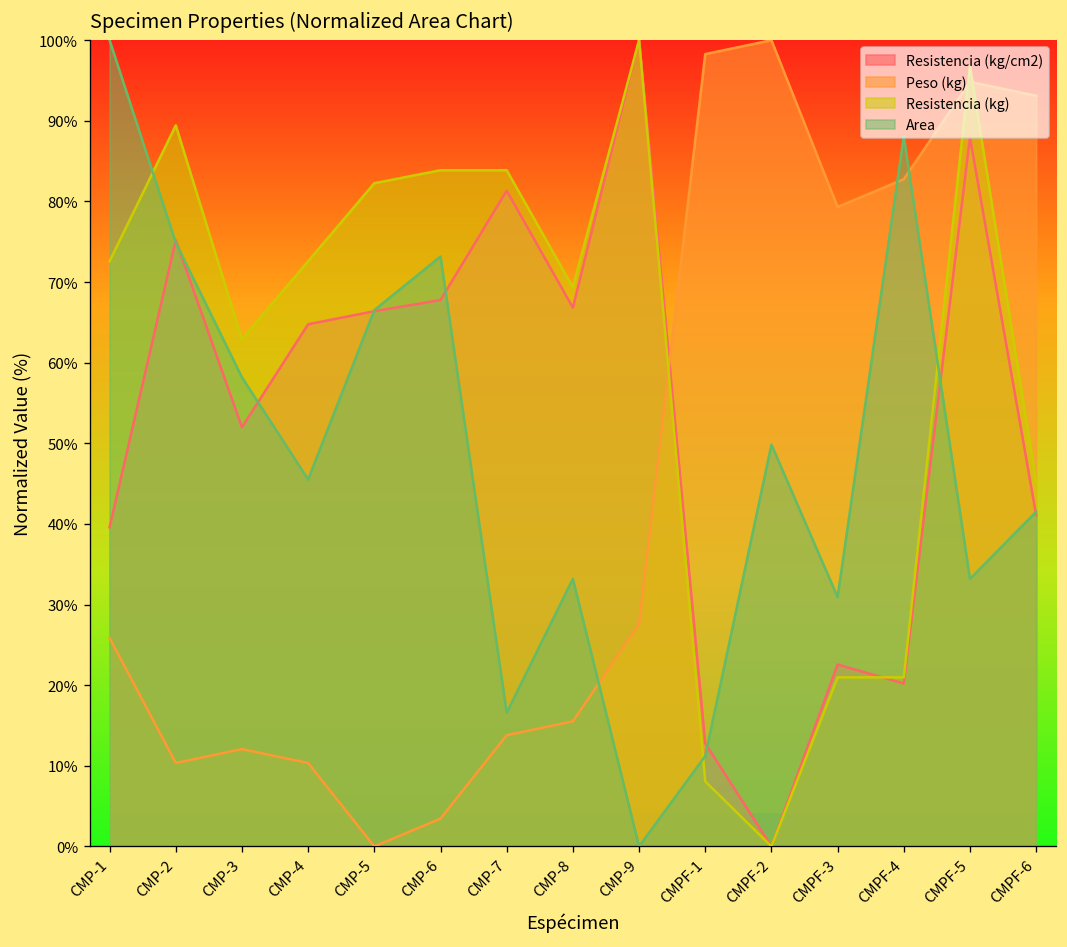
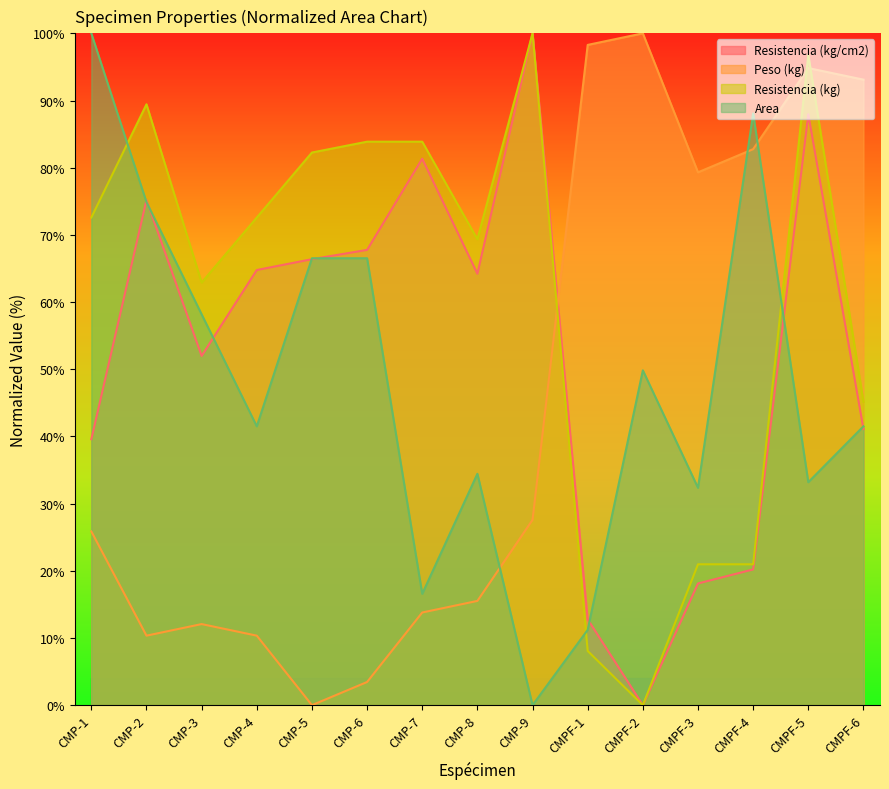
  {
    "Resistencia (kg/cm2)": {
      "CMP-1": "40%",
      "CMP-3": "52%",
      "CMP-4": "65%",
      "CMP-6": "68%",
      "CMP-7": "81%",
-     "CMP-8": "67%",
+     "CMP-8": "64%",
      "CMPF-1": "13%",
-     "CMPF-3": "23%",
+     "CMPF-3": "18%",
      "CMPF-4": "20%",
      "CMPF-6": "41%"
    },
    "Peso (kg)": {
      "CMP-1": "26%",
      "CMP-2": "10%",
      "CMP-3": "12%",
      "CMP-4": "10%",
      "CMP-5": "0%",
      "CMP-6": "3%",
      "CMP-7": "14%",
      "CMP-8": "16%",
      "CMP-9": "28%",
      "CMPF-1": "98%",
      "CMPF-2": "100%",
      "CMPF-3": "79%",
      "CMPF-4": "83%"
    },
    "Resistencia (kg)": {
      "CMP-1": "73%",
      "CMP-2": "89%",
      "CMP-3": "63%",
      "CMP-4": "73%",
      "CMP-5": "82%",
      "CMP-6": "84%",
      "CMP-7": "84%",
      "CMP-8": "69%",
      "CMPF-1": "8%",
      "CMPF-3": "21%",
      "CMPF-4": "21%",
      "CMPF-6": "45%"
    },
    "Area": {
      "CMP-1": "100%",
      "CMP-3": "58%",
-     "CMP-4": "46%",
-     "CMP-6": "73%",
+     "CMP-4": "42%",
+     "CMP-6": "67%",
      "CMP-7": "17%",
-     "CMP-8": "33%",
+     "CMP-8": "34%",
      "CMP-9": "0%",
      "CMPF-1": "11%",
      "CMPF-2": "50%",
-     "CMPF-3": "31%",
+     "CMPF-3": "32%",
      "CMPF-5": "33%",
      "CMPF-6": "42%"
    }
  }
